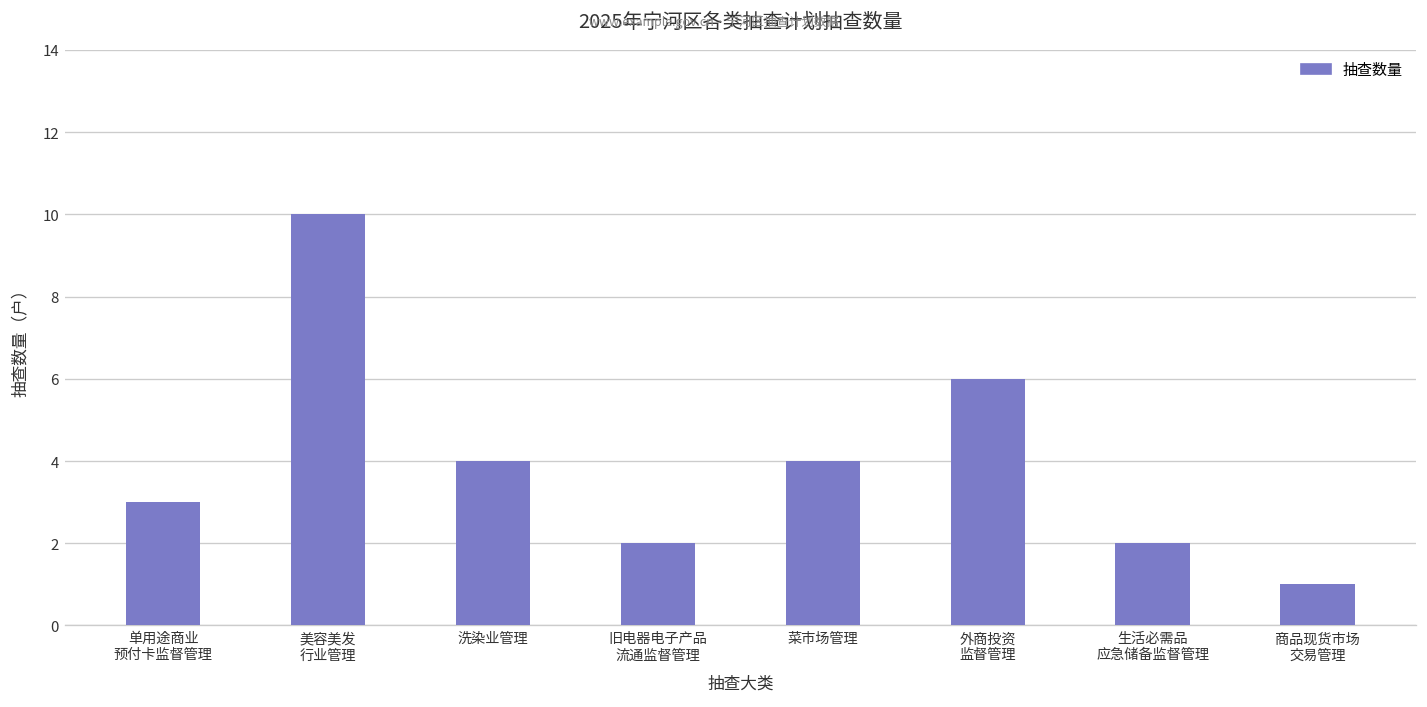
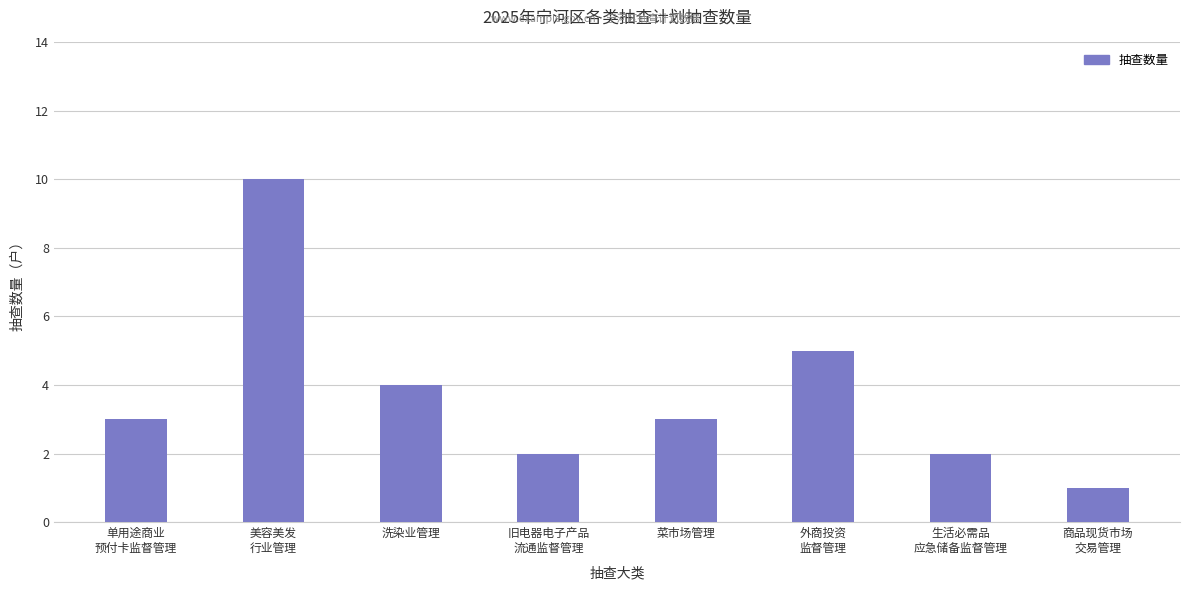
  {
    "单用途商业 预付卡监督管理": 3,
    "美容美发 行业管理": 10,
    "洗染业管理": 4,
    "旧电器电子产品 流通监督管理": 2,
-   "菜市场管理": 4,
-   "外商投资 监督管理": 6,
+   "菜市场管理": 3,
+   "外商投资 监督管理": 5,
    "生活必需品 应急储备监督管理": 2,
    "商品现货市场 交易管理": 1
  }
